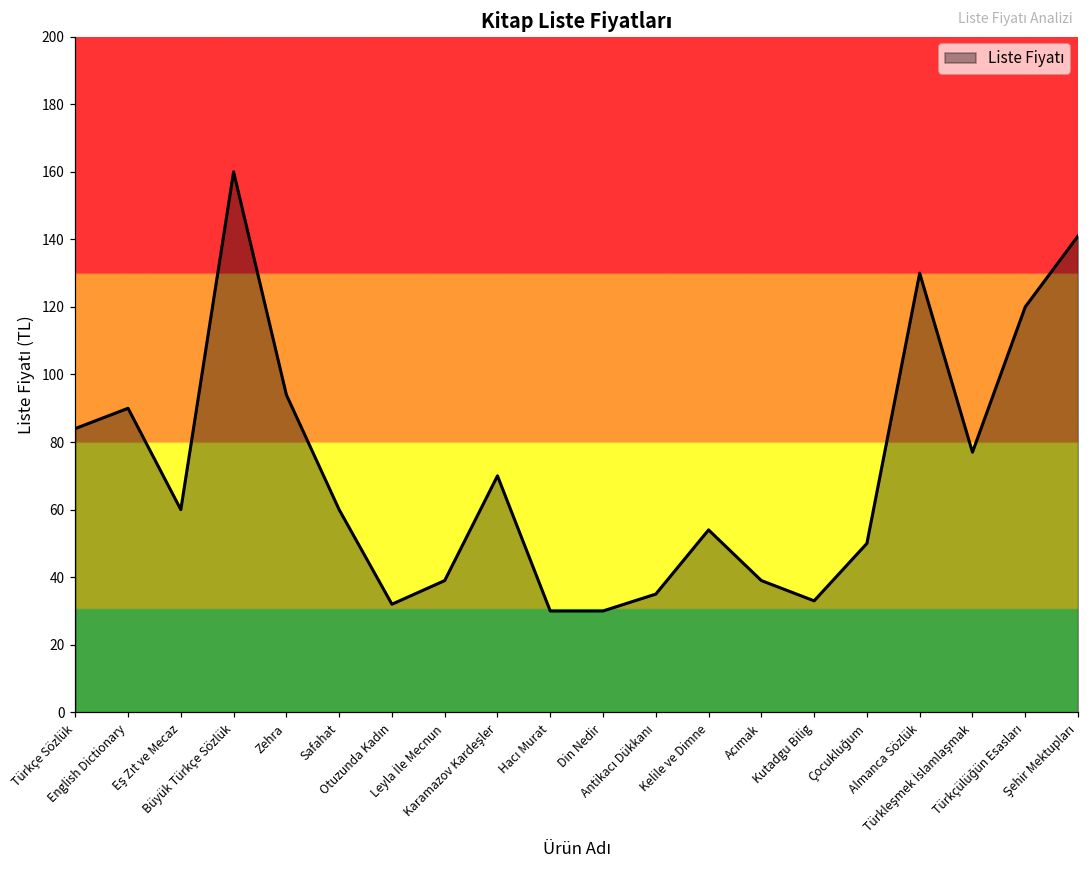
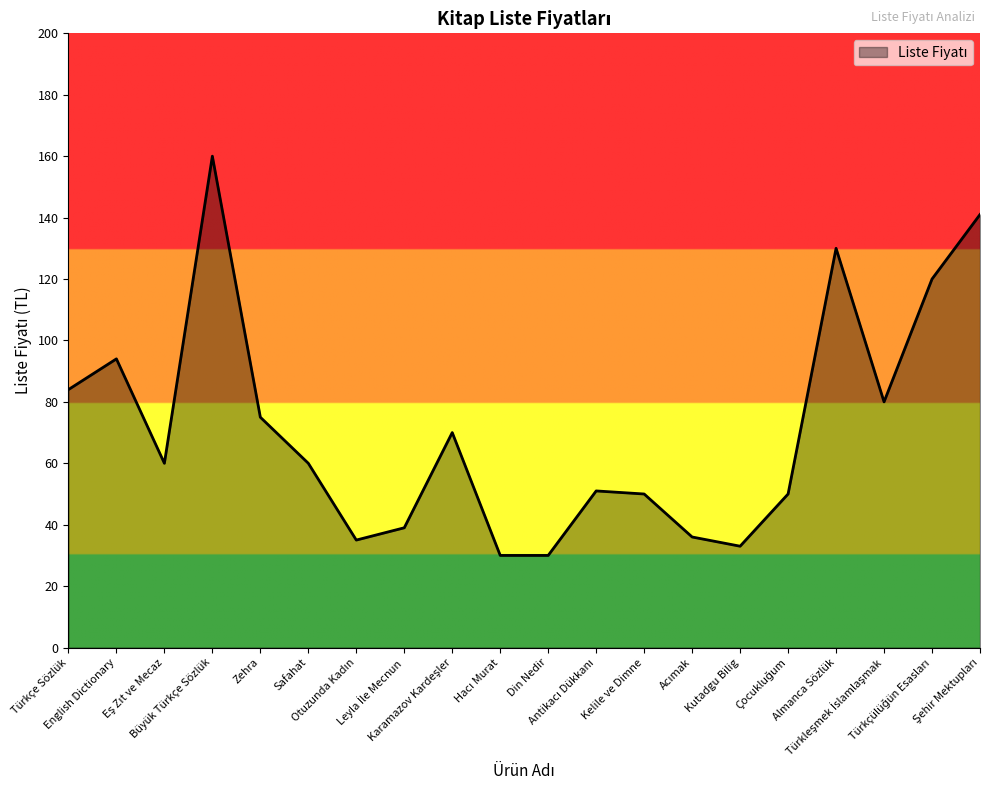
  {
    "Türkçe Sözlük": 84,
-   "English Dictionary": 90,
+   "English Dictionary": 94,
    "Eş Zıt ve Mecaz": 60,
    "Büyük Türkçe Sözlük": 160,
-   "Zehra": 94,
+   "Zehra": 75,
    "Safahat": 60,
-   "Otuzunda Kadın": 32,
+   "Otuzunda Kadın": 35,
    "Leyla İle Mecnun": 39,
    "Karamazov Kardeşler": 70,
    "Hacı Murat": 30,
    "Din Nedir": 30,
-   "Antikacı Dükkanı": 35,
-   "Kelile ve Dimne": 54,
-   "Acımak": 39,
+   "Antikacı Dükkanı": 51,
+   "Kelile ve Dimne": 50,
+   "Acımak": 36,
    "Kutadgu Bilig": 33,
    "Çocukluğum": 50,
    "Almanca Sözlük": 130,
-   "Türkleşmek İslamlaşmak": 77,
+   "Türkleşmek İslamlaşmak": 80,
    "Türkçülüğün Esasları": 120,
    "Şehir Mektupları": 141
  }
